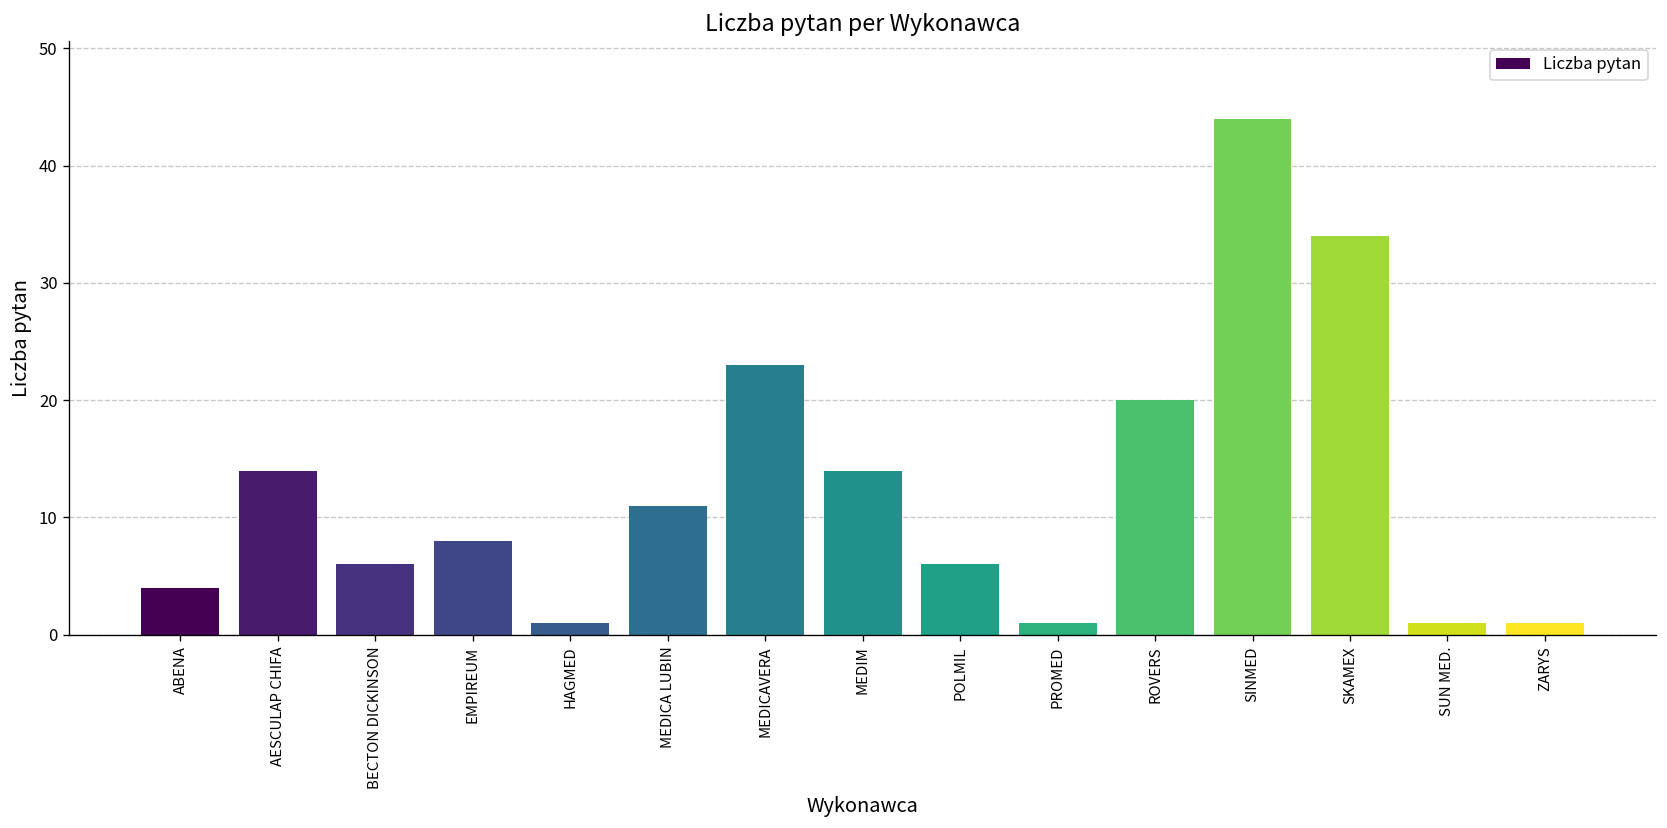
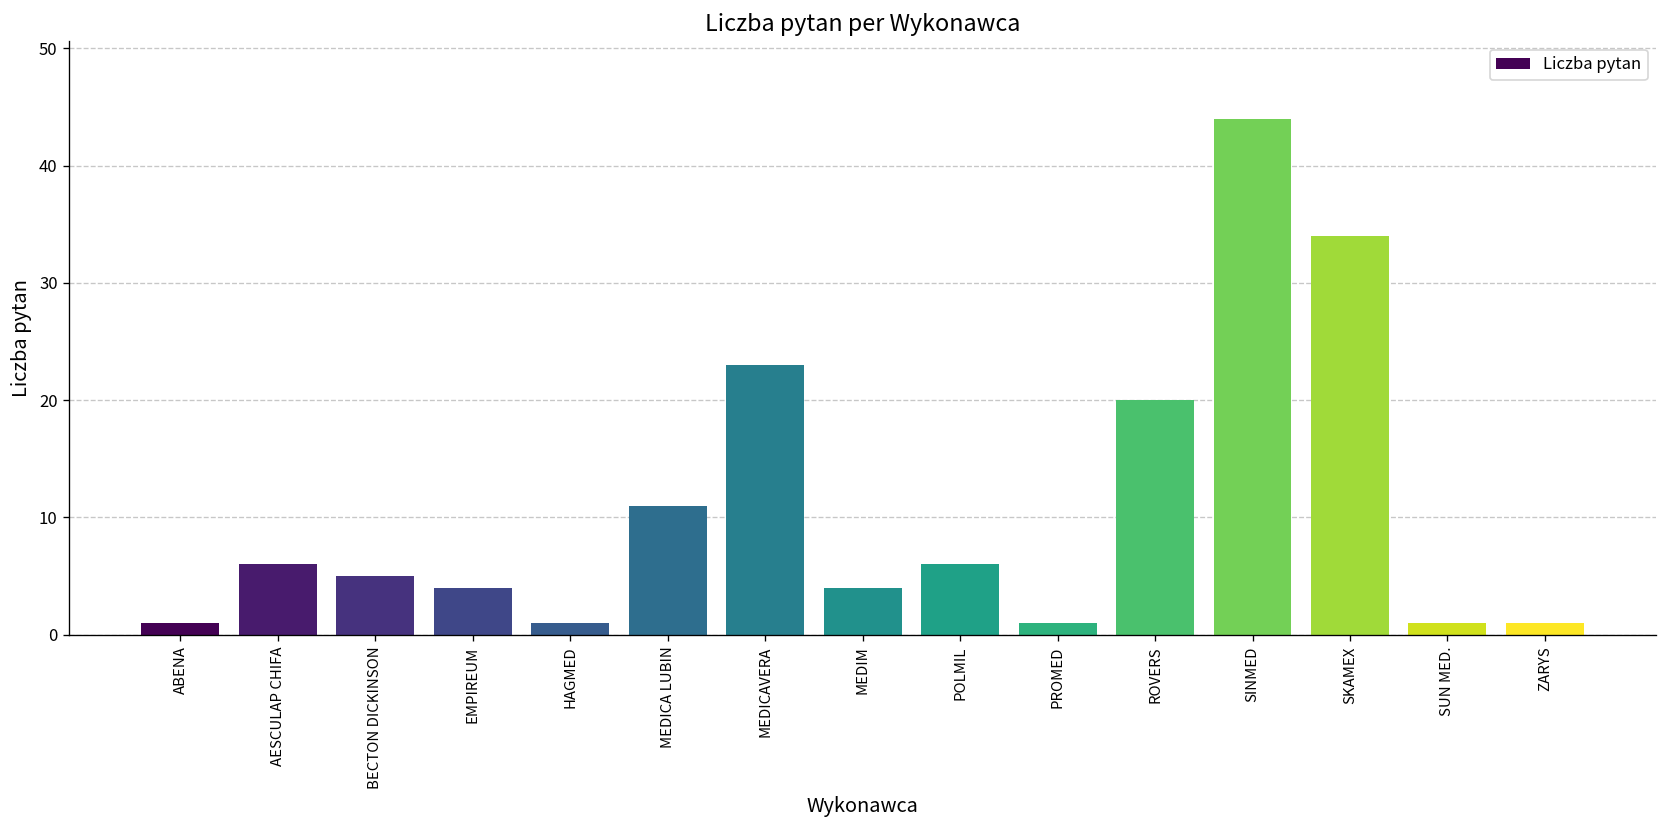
  {
-   "ABENA": 4,
-   "AESCULAP CHIFA": 14,
-   "BECTON DICKINSON": 6,
-   "EMPIREUM": 8,
+   "ABENA": 1,
+   "AESCULAP CHIFA": 6,
+   "BECTON DICKINSON": 5,
+   "EMPIREUM": 4,
    "HAGMED": 1,
    "MEDICA LUBIN": 11,
    "MEDICAVERA": 23,
-   "MEDIM": 14,
+   "MEDIM": 4,
    "POLMIL": 6,
    "PROMED": 1,
    "ROVERS": 20,
    "SINMED": 44,
    "SKAMEX": 34,
    "SUN MED.": 1,
    "ZARYS": 1
  }
